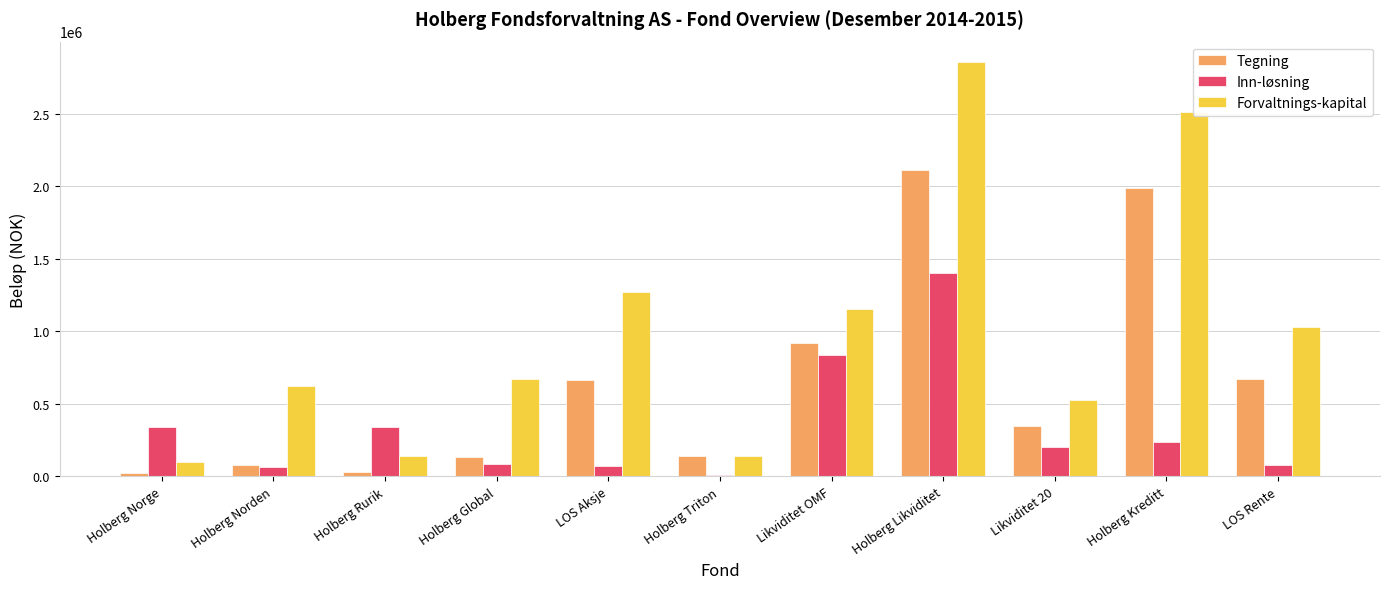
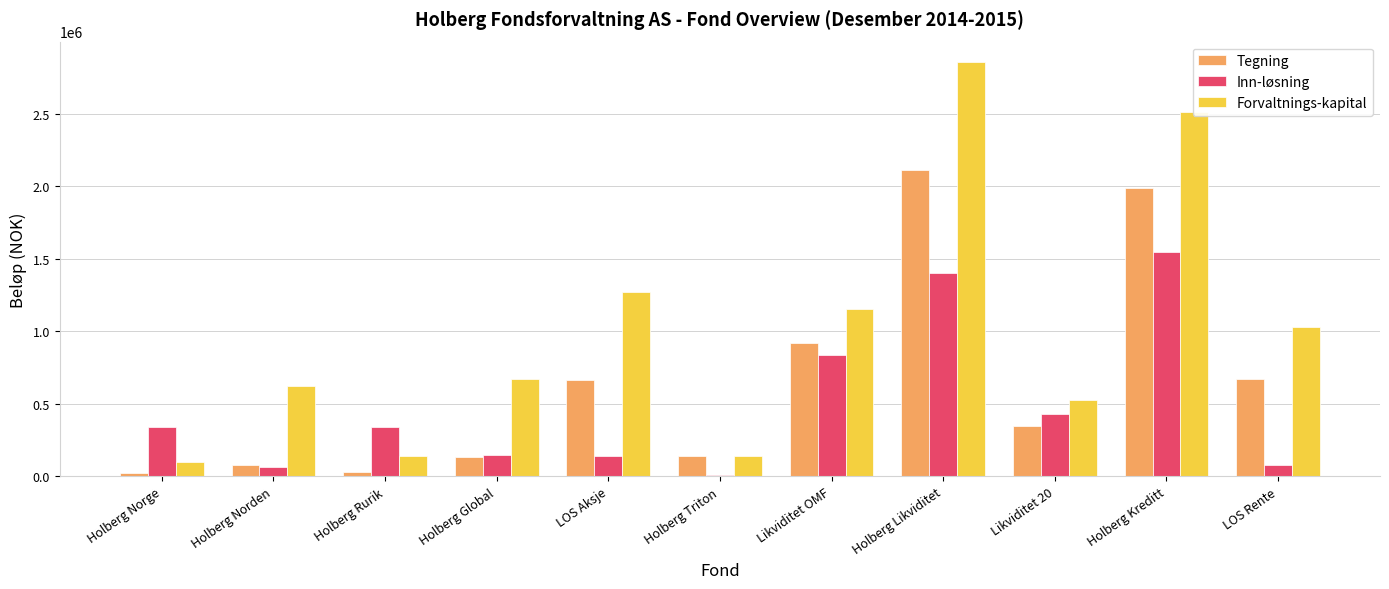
  {
    "Inn-løsning": {
      "Holberg Norge": 340000,
      "Holberg Norden": 60000,
      "Holberg Rurik": 340000,
-     "Holberg Global": 90000,
-     "LOS Aksje": 70000,
+     "Holberg Global": 150000,
+     "LOS Aksje": 140000,
      "Likviditet OMF": 830000,
      "Holberg Likviditet": 1400000,
-     "Likviditet 20": 200000,
-     "Holberg Kreditt": 240000,
+     "Likviditet 20": 430000,
+     "Holberg Kreditt": 1550000,
      "LOS Rente": 80000
    }
  }
